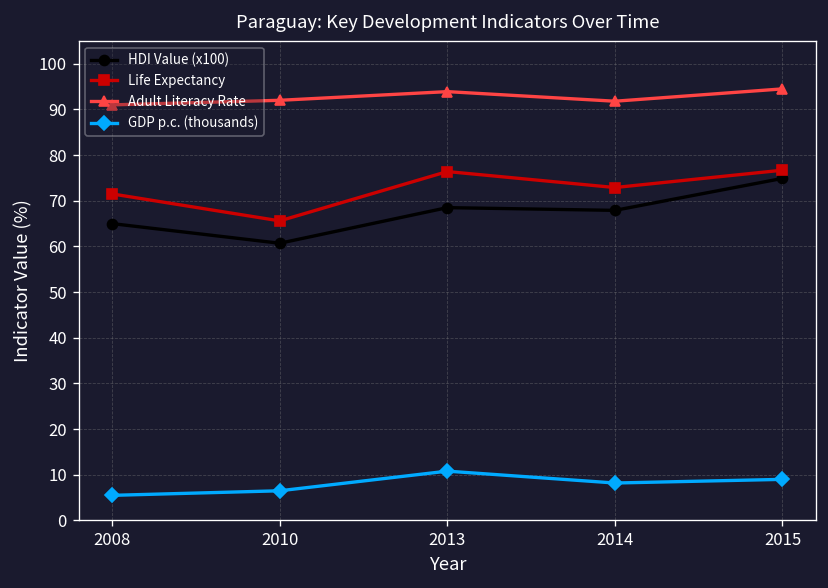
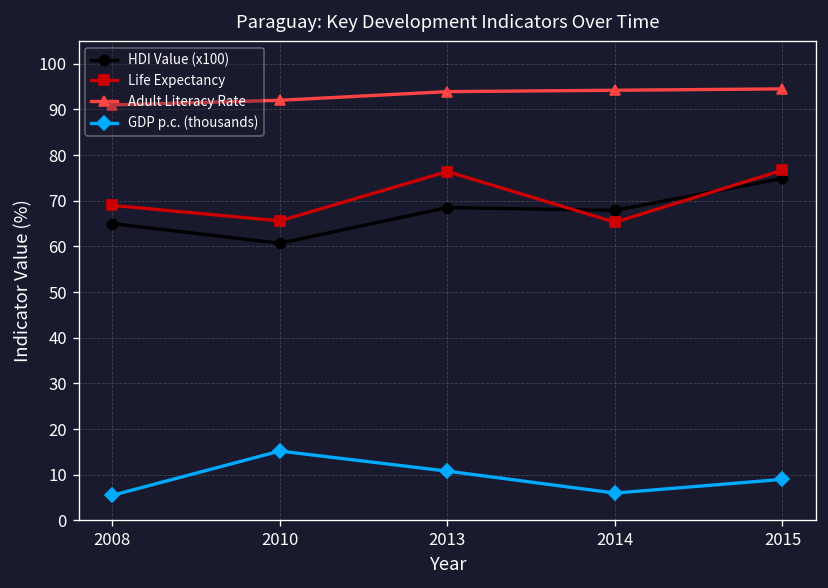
  {
    "HDI Value (x100)": {
      "2008": 65,
      "2010": 61,
      "2013": 69,
      "2014": 68,
      "2015": 75
    },
    "Life Expectancy": {
-     "2008": 72,
+     "2008": 69,
      "2010": 66,
      "2013": 76,
-     "2014": 73,
+     "2014": 65,
      "2015": 77
    },
    "Adult Literacy Rate": {
      "2010": 92,
      "2013": 94,
-     "2014": 92,
+     "2014": 94,
      "2015": 95
    },
    "GDP p.c. (thousands)": {
      "2008": 6,
-     "2010": 7,
+     "2010": 15,
      "2013": 11,
-     "2014": 8,
+     "2014": 6,
      "2015": 9
    }
  }
